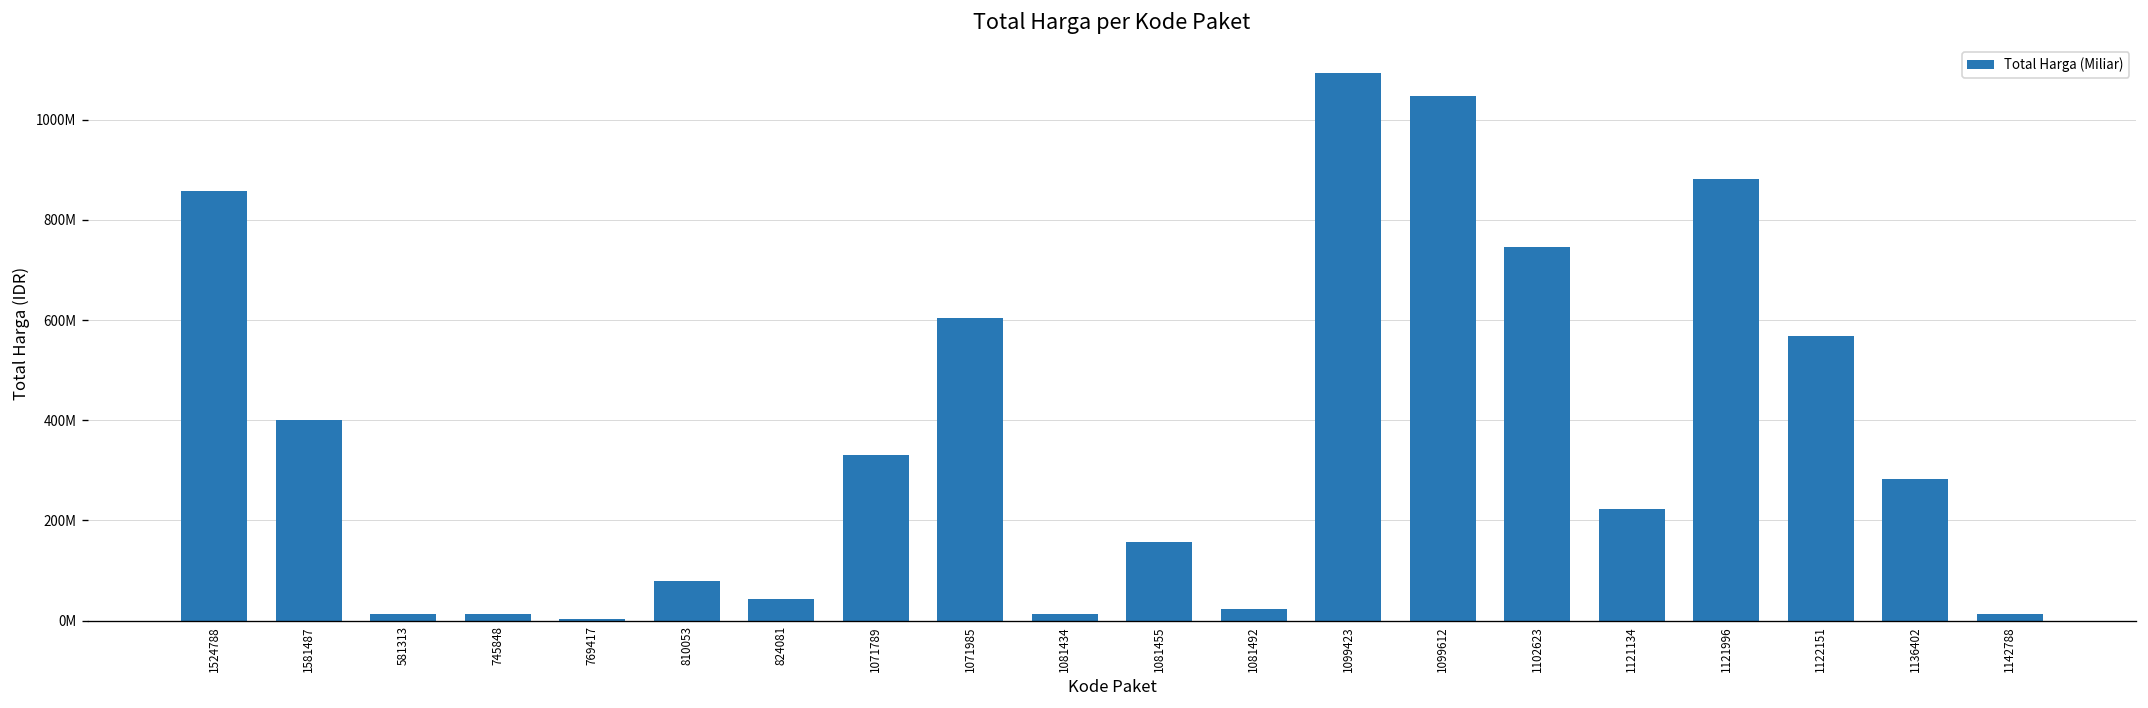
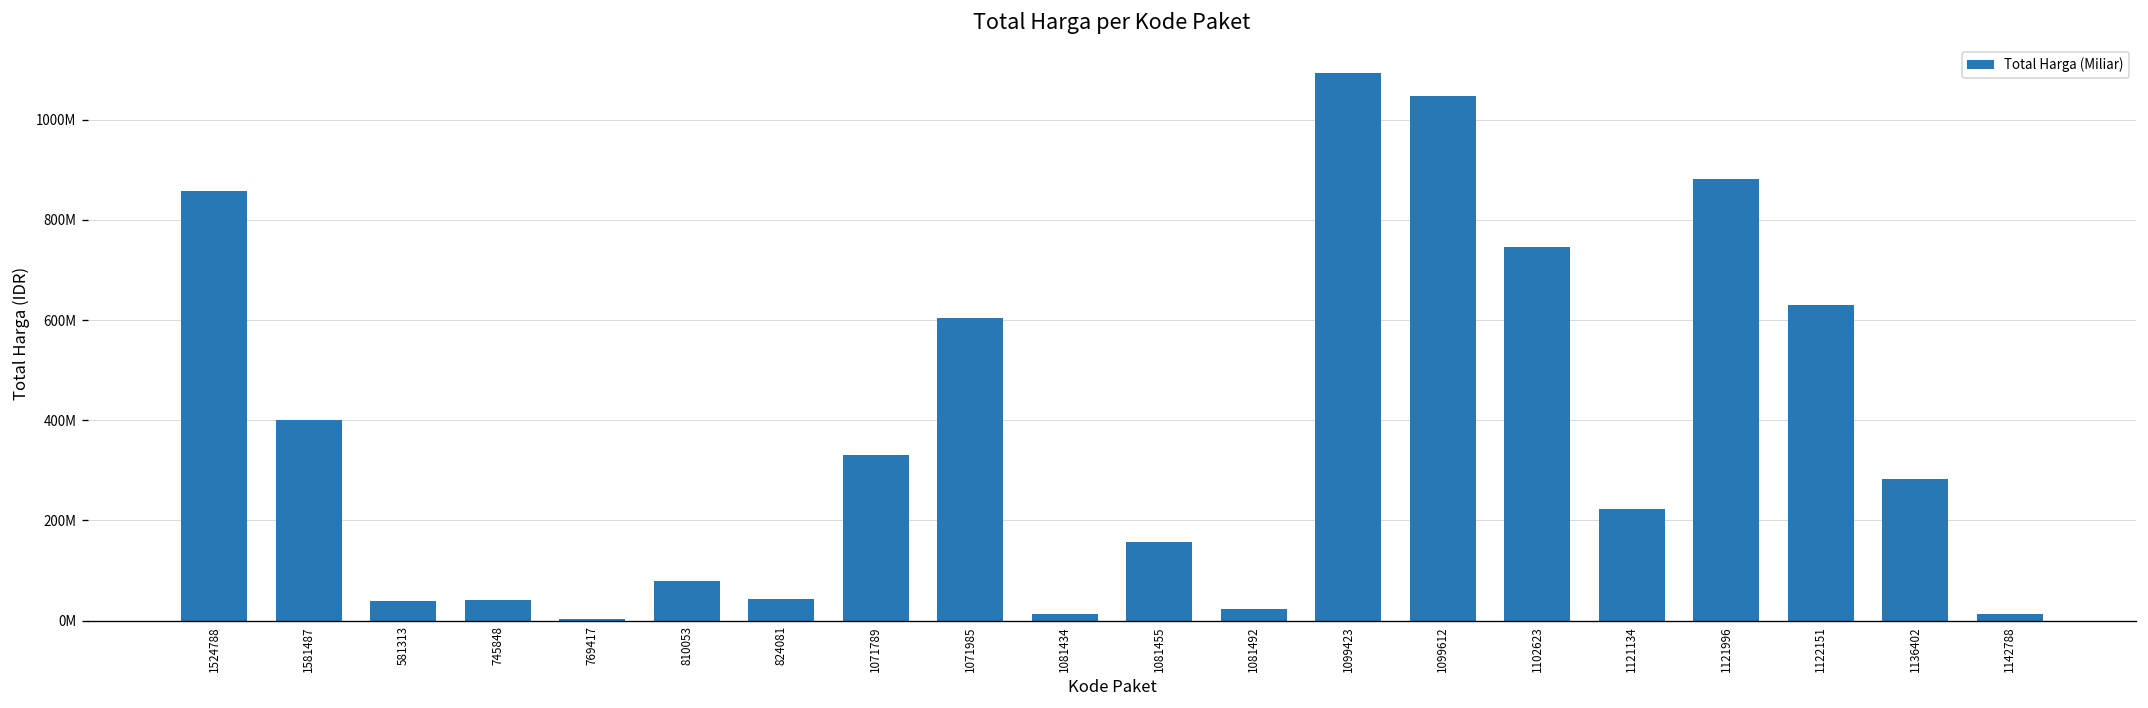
  {
    "1524788": 860000000,
    "1581487": 400000000,
-   "581313": 10000000,
-   "745848": 10000000,
+   "581313": 40000000,
+   "745848": 40000000,
    "810053": 80000000,
    "824081": 40000000,
    "1071789": 330000000,
    "1071985": 600000000,
    "1081434": 10000000,
    "1081455": 160000000,
    "1081492": 20000000,
    "1099423": 1090000000,
    "1099612": 1050000000,
    "1102623": 750000000,
    "1121134": 220000000,
    "1121996": 880000000,
-   "1122151": 570000000,
+   "1122151": 630000000,
    "1136402": 280000000,
    "1142788": 10000000
  }
